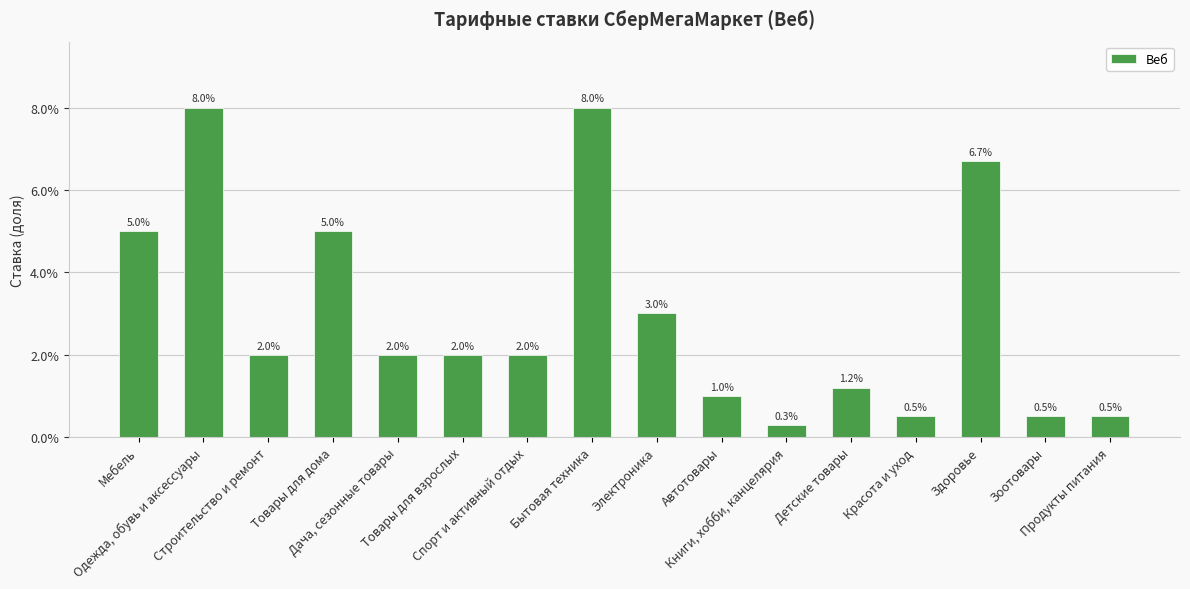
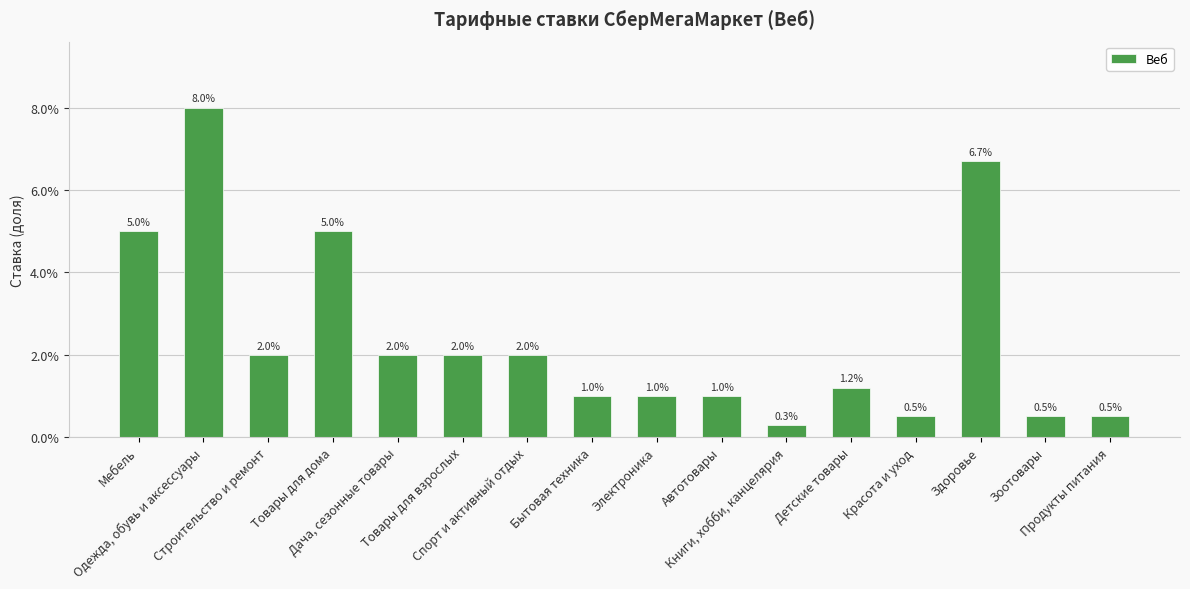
  {
    "Мебель": "5.0%",
    "Одежда, обувь и аксессуары": "8.0%",
    "Строительство и ремонт": "2.0%",
    "Товары для дома": "5.0%",
    "Дача, сезонные товары": "2.0%",
    "Товары для взрослых": "2.0%",
    "Спорт и активный отдых": "2.0%",
-   "Бытовая техника": "8.0%",
-   "Электроника": "3.0%",
+   "Бытовая техника": "1.0%",
+   "Электроника": "1.0%",
    "Автотовары": "1.0%",
    "Книги, хобби, канцелярия": "0.3%",
    "Детские товары": "1.2%",
    "Красота и уход": "0.5%",
    "Здоровье": "6.7%",
    "Зоотовары": "0.5%",
    "Продукты питания": "0.5%"
  }
